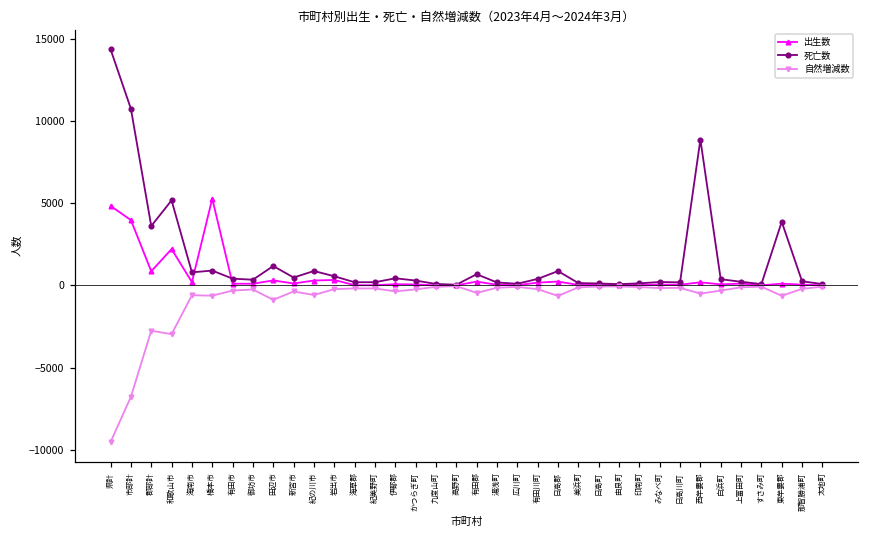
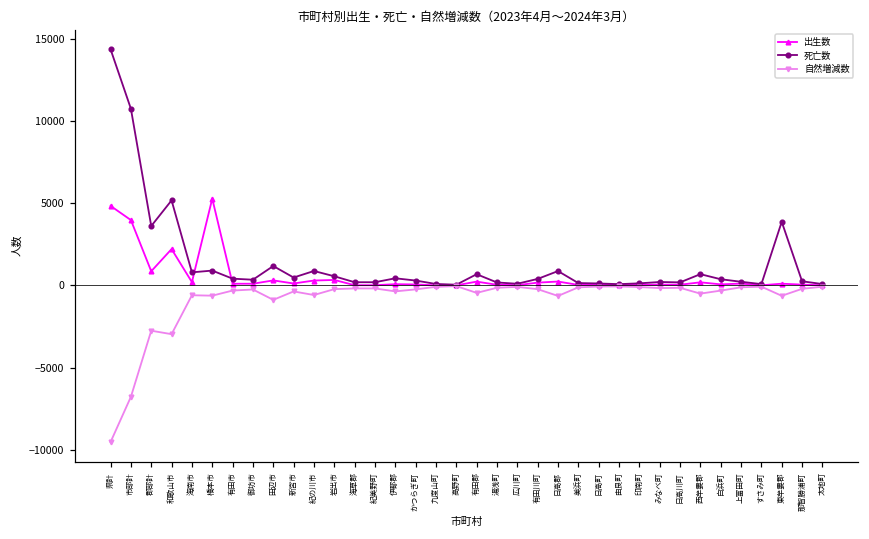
  {
    "出生数": {
      "県計": 4800,
      "市部計": 4000,
      "郡部計": 900,
      "和歌山市": 2200,
      "海南市": 200,
      "橋本市": 5300,
      "有田市": 100,
      "御坊市": 100,
      "田辺市": 300,
      "新宮市": 100,
      "紀の川市": 300,
      "岩出市": 300,
      "海草郡": 0,
      "紀美野町": 0,
      "伊都郡": 100,
      "かつらぎ町": 100,
      "有田郡": 200,
      "有田川町": 200,
      "日高郡": 200,
      "西牟婁郡": 200,
      "白浜町": 100,
      "東牟婁郡": 100,
      "那智勝浦町": 100
    },
    "死亡数": {
      "県計": 14400,
      "市部計": 10800,
      "郡部計": 3600,
      "和歌山市": 5200,
      "海南市": 800,
      "橋本市": 900,
      "有田市": 400,
      "御坊市": 400,
      "田辺市": 1200,
      "新宮市": 500,
      "紀の川市": 900,
      "岩出市": 600,
      "海草郡": 200,
      "紀美野町": 200,
      "伊都郡": 400,
      "かつらぎ町": 300,
      "有田郡": 700,
      "有田川町": 400,
      "日高郡": 900,
-     "西牟婁郡": 8900,
+     "西牟婁郡": 700,
      "白浜町": 400,
      "東牟婁郡": 3900,
      "那智勝浦町": 300
    },
    "自然増減数": {
      "県計": -9500,
      "市部計": -6800,
      "郡部計": -2800,
      "和歌山市": -3000,
      "海南市": -600,
      "橋本市": -600,
      "有田市": -300,
      "御坊市": -200,
      "田辺市": -900,
      "新宮市": -400,
      "紀の川市": -600,
      "岩出市": -200,
      "海草郡": -200,
      "紀美野町": -200,
      "伊都郡": -400,
      "かつらぎ町": -200,
      "有田郡": -500,
      "湯浅町": -100,
      "有田川町": -200,
      "日高郡": -600,
      "みなべ町": -200,
      "日高川町": -100,
      "西牟婁郡": -500,
      "白浜町": -300,
      "上富田町": -100,
      "東牟婁郡": -600,
      "那智勝浦町": -200
    }
  }
